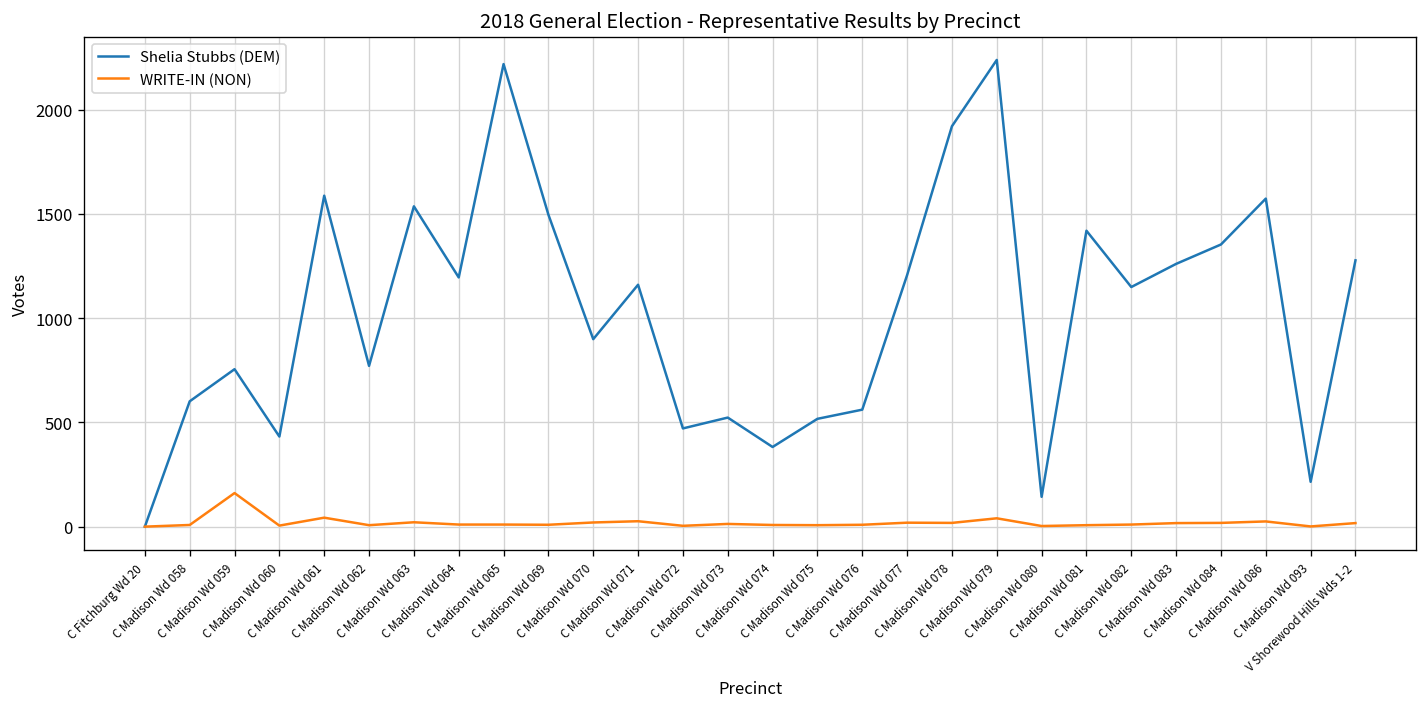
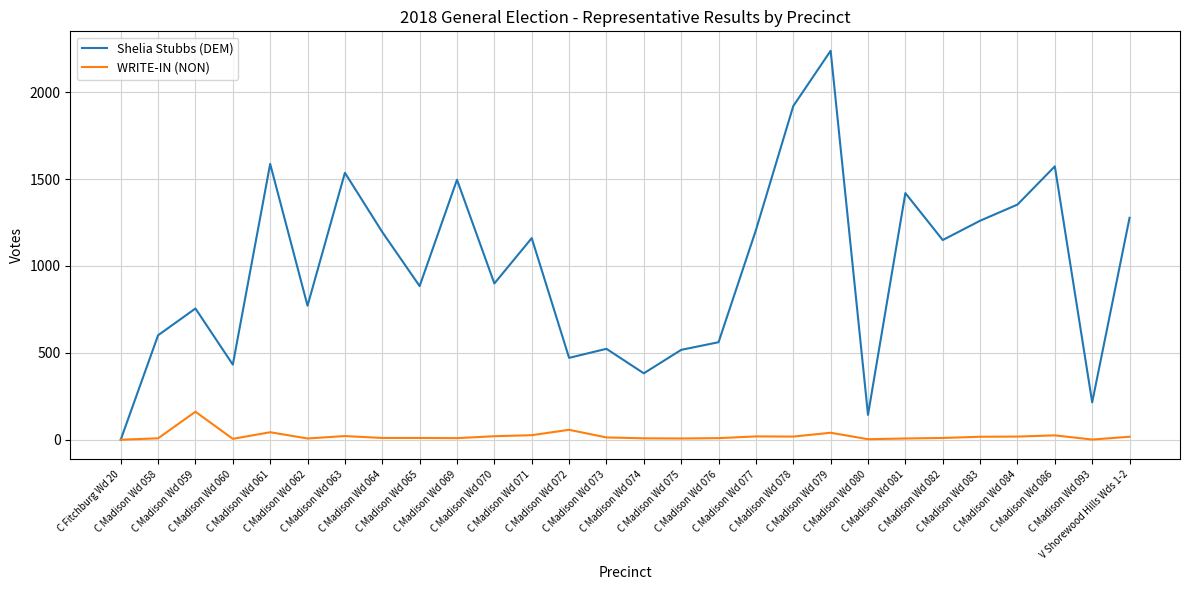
  {
    "Shelia Stubbs (DEM)": {
      "C Madison Wd 058": 600,
      "C Madison Wd 059": 760,
      "C Madison Wd 060": 430,
      "C Madison Wd 061": 1590,
      "C Madison Wd 062": 770,
      "C Madison Wd 063": 1540,
      "C Madison Wd 064": 1200,
-     "C Madison Wd 065": 2220,
+     "C Madison Wd 065": 880,
      "C Madison Wd 069": 1500,
      "C Madison Wd 070": 900,
      "C Madison Wd 071": 1160,
      "C Madison Wd 072": 470,
      "C Madison Wd 073": 520,
      "C Madison Wd 074": 380,
      "C Madison Wd 075": 520,
      "C Madison Wd 076": 560,
      "C Madison Wd 077": 1210,
      "C Madison Wd 078": 1920,
      "C Madison Wd 079": 2240,
      "C Madison Wd 080": 140,
      "C Madison Wd 081": 1420,
      "C Madison Wd 082": 1150,
      "C Madison Wd 083": 1260,
      "C Madison Wd 084": 1350,
      "C Madison Wd 086": 1570,
      "C Madison Wd 093": 220,
      "V Shorewood Hills Wds 1-2": 1280
    },
    "WRITE-IN (NON)": {
      "C Madison Wd 058": 10,
      "C Madison Wd 059": 160,
      "C Madison Wd 060": 10,
      "C Madison Wd 061": 40,
      "C Madison Wd 062": 10,
      "C Madison Wd 063": 20,
      "C Madison Wd 064": 10,
      "C Madison Wd 065": 10,
      "C Madison Wd 069": 10,
      "C Madison Wd 070": 20,
      "C Madison Wd 071": 30,
-     "C Madison Wd 072": 0,
+     "C Madison Wd 072": 60,
      "C Madison Wd 073": 10,
      "C Madison Wd 074": 10,
      "C Madison Wd 075": 10,
      "C Madison Wd 076": 10,
      "C Madison Wd 077": 20,
      "C Madison Wd 078": 20,
      "C Madison Wd 079": 40,
      "C Madison Wd 080": 0,
      "C Madison Wd 081": 10,
      "C Madison Wd 082": 10,
      "C Madison Wd 083": 20,
      "C Madison Wd 084": 20,
      "C Madison Wd 086": 30,
      "C Madison Wd 093": 0,
      "V Shorewood Hills Wds 1-2": 20
    }
  }
